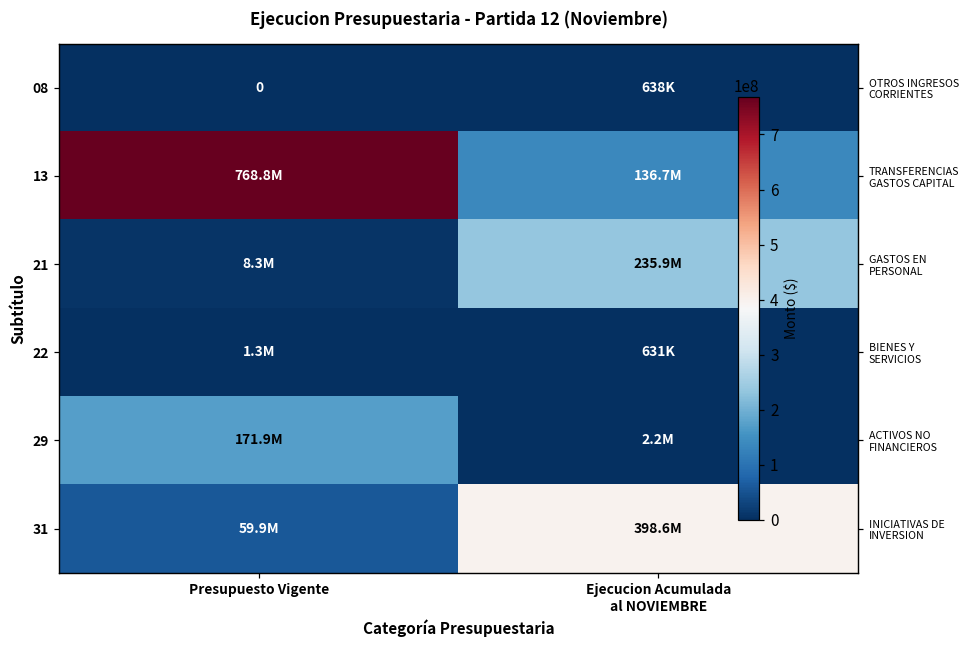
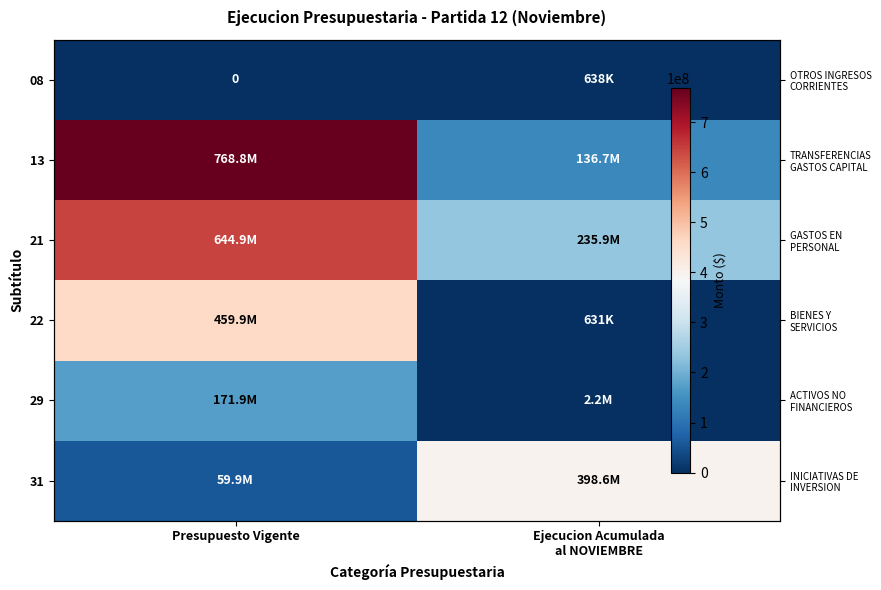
  {
    "08": {
      "Presupuesto Vigente": "0",
      "Ejecucion Acumulada al NOVIEMBRE": "638K"
    },
    "13": {
      "Presupuesto Vigente": "768.8M",
      "Ejecucion Acumulada al NOVIEMBRE": "136.7M"
    },
    "21": {
-     "Presupuesto Vigente": "8.3M",
+     "Presupuesto Vigente": "644.9M",
      "Ejecucion Acumulada al NOVIEMBRE": "235.9M"
    },
    "22": {
-     "Presupuesto Vigente": "1.3M",
+     "Presupuesto Vigente": "459.9M",
      "Ejecucion Acumulada al NOVIEMBRE": "631K"
    },
    "29": {
      "Presupuesto Vigente": "171.9M",
      "Ejecucion Acumulada al NOVIEMBRE": "2.2M"
    },
    "31": {
      "Presupuesto Vigente": "59.9M",
      "Ejecucion Acumulada al NOVIEMBRE": "398.6M"
    }
  }
